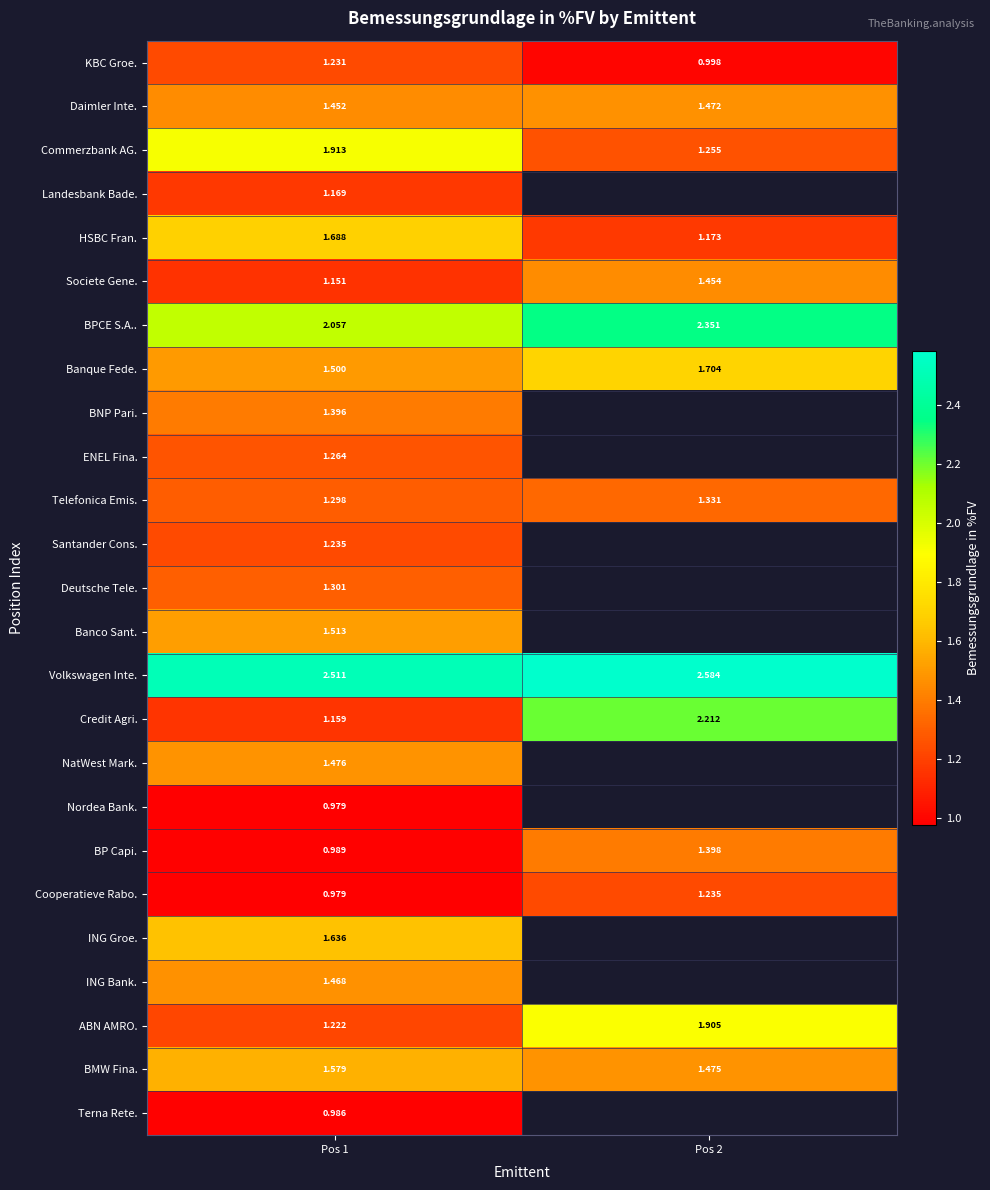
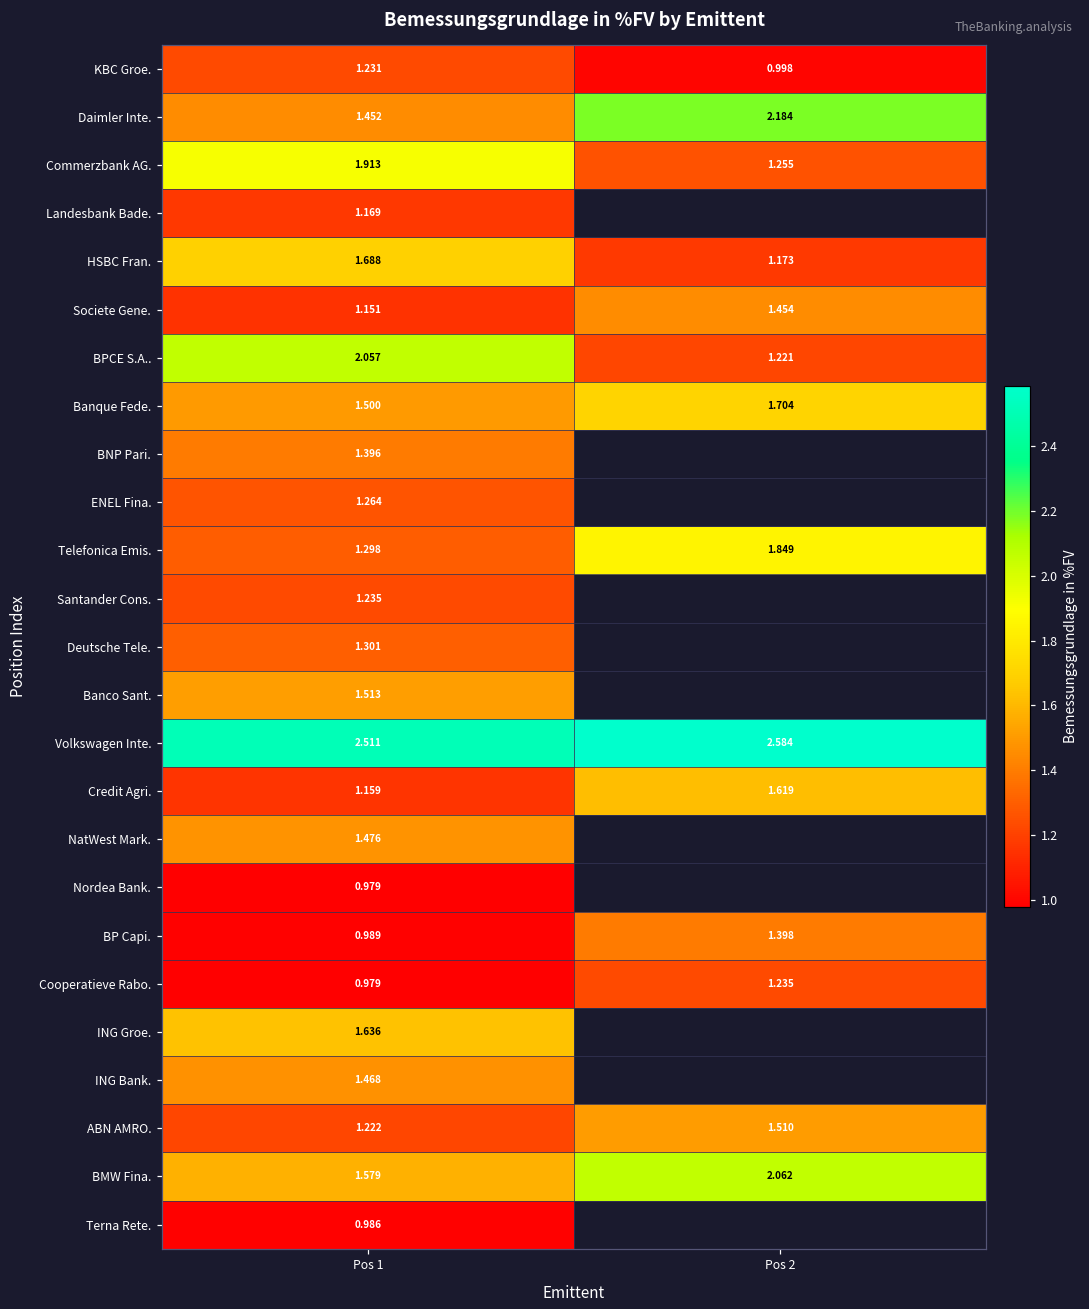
  {
    "KBC Groe.": {
      "Pos 1": 1.231,
      "Pos 2": 0.998
    },
    "Daimler Inte.": {
      "Pos 1": 1.452,
-     "Pos 2": 1.472
+     "Pos 2": 2.184
    },
    "Commerzbank AG.": {
      "Pos 1": 1.913,
      "Pos 2": 1.255
    },
    "Landesbank Bade.": {
      "Pos 1": 1.169
    },
    "HSBC Fran.": {
      "Pos 1": 1.688,
      "Pos 2": 1.173
    },
    "Societe Gene.": {
      "Pos 1": 1.151,
      "Pos 2": 1.454
    },
    "BPCE S.A..": {
      "Pos 1": 2.057,
-     "Pos 2": 2.351
+     "Pos 2": 1.221
    },
    "Banque Fede.": {
      "Pos 1": 1.500,
      "Pos 2": 1.704
    },
    "BNP Pari.": {
      "Pos 1": 1.396
    },
    "ENEL Fina.": {
      "Pos 1": 1.264
    },
    "Telefonica Emis.": {
      "Pos 1": 1.298,
-     "Pos 2": 1.331
+     "Pos 2": 1.849
    },
    "Santander Cons.": {
      "Pos 1": 1.235
    },
    "Deutsche Tele.": {
      "Pos 1": 1.301
    },
    "Banco Sant.": {
      "Pos 1": 1.513
    },
    "Volkswagen Inte.": {
      "Pos 1": 2.511,
      "Pos 2": 2.584
    },
    "Credit Agri.": {
      "Pos 1": 1.159,
-     "Pos 2": 2.212
+     "Pos 2": 1.619
    },
    "NatWest Mark.": {
      "Pos 1": 1.476
    },
    "Nordea Bank.": {
      "Pos 1": 0.979
    },
    "BP Capi.": {
      "Pos 1": 0.989,
      "Pos 2": 1.398
    },
    "Cooperatieve Rabo.": {
      "Pos 1": 0.979,
      "Pos 2": 1.235
    },
    "ING Groe.": {
      "Pos 1": 1.636
    },
    "ING Bank.": {
      "Pos 1": 1.468
    },
    "ABN AMRO.": {
      "Pos 1": 1.222,
-     "Pos 2": 1.905
+     "Pos 2": 1.510
    },
    "BMW Fina.": {
      "Pos 1": 1.579,
-     "Pos 2": 1.475
+     "Pos 2": 2.062
    },
    "Terna Rete.": {
      "Pos 1": 0.986
    }
  }
